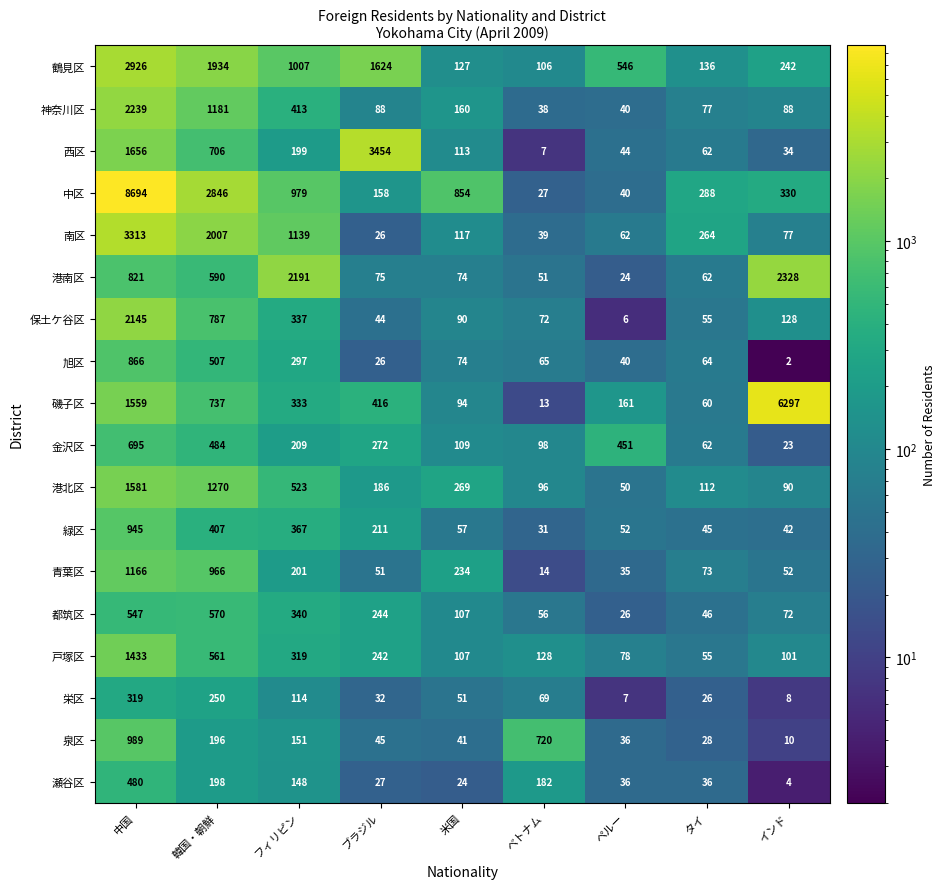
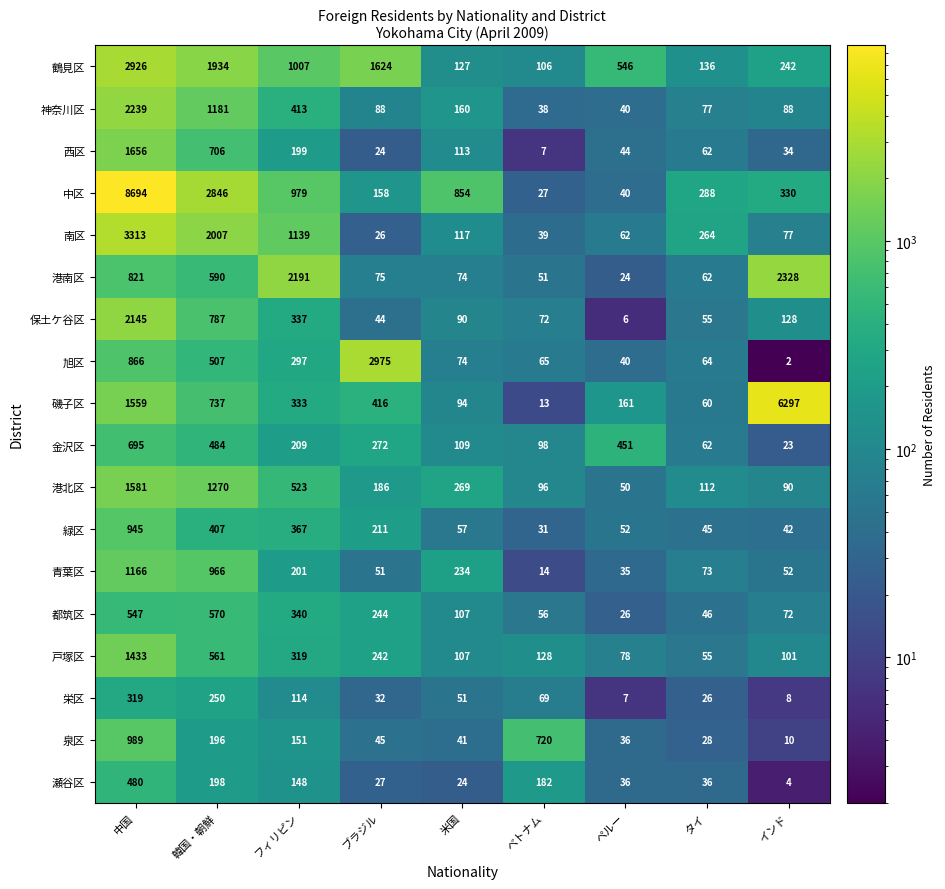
  {
    "鶴見区": {
      "中国": 2926,
      "韓国・朝鮮": 1934,
      "フィリピン": 1007,
      "ブラジル": 1624,
      "米国": 127,
      "ベトナム": 106,
      "ペルー": 546,
      "タイ": 136,
      "インド": 242
    },
    "神奈川区": {
      "中国": 2239,
      "韓国・朝鮮": 1181,
      "フィリピン": 413,
      "ブラジル": 88,
      "米国": 160,
      "ベトナム": 38,
      "ペルー": 40,
      "タイ": 77,
      "インド": 88
    },
    "西区": {
      "中国": 1656,
      "韓国・朝鮮": 706,
      "フィリピン": 199,
-     "ブラジル": 3454,
+     "ブラジル": 24,
      "米国": 113,
      "ベトナム": 7,
      "ペルー": 44,
      "タイ": 62,
      "インド": 34
    },
    "中区": {
      "中国": 8694,
      "韓国・朝鮮": 2846,
      "フィリピン": 979,
      "ブラジル": 158,
      "米国": 854,
      "ベトナム": 27,
      "ペルー": 40,
      "タイ": 288,
      "インド": 330
    },
    "南区": {
      "中国": 3313,
      "韓国・朝鮮": 2007,
      "フィリピン": 1139,
      "ブラジル": 26,
      "米国": 117,
      "ベトナム": 39,
      "ペルー": 62,
      "タイ": 264,
      "インド": 77
    },
    "港南区": {
      "中国": 821,
      "韓国・朝鮮": 590,
      "フィリピン": 2191,
      "ブラジル": 75,
      "米国": 74,
      "ベトナム": 51,
      "ペルー": 24,
      "タイ": 62,
      "インド": 2328
    },
    "保土ケ谷区": {
      "中国": 2145,
      "韓国・朝鮮": 787,
      "フィリピン": 337,
      "ブラジル": 44,
      "米国": 90,
      "ベトナム": 72,
      "ペルー": 6,
      "タイ": 55,
      "インド": 128
    },
    "旭区": {
      "中国": 866,
      "韓国・朝鮮": 507,
      "フィリピン": 297,
-     "ブラジル": 26,
+     "ブラジル": 2975,
      "米国": 74,
      "ベトナム": 65,
      "ペルー": 40,
      "タイ": 64,
      "インド": 2
    },
    "磯子区": {
      "中国": 1559,
      "韓国・朝鮮": 737,
      "フィリピン": 333,
      "ブラジル": 416,
      "米国": 94,
      "ベトナム": 13,
      "ペルー": 161,
      "タイ": 60,
      "インド": 6297
    },
    "金沢区": {
      "中国": 695,
      "韓国・朝鮮": 484,
      "フィリピン": 209,
      "ブラジル": 272,
      "米国": 109,
      "ベトナム": 98,
      "ペルー": 451,
      "タイ": 62,
      "インド": 23
    },
    "港北区": {
      "中国": 1581,
      "韓国・朝鮮": 1270,
      "フィリピン": 523,
      "ブラジル": 186,
      "米国": 269,
      "ベトナム": 96,
      "ペルー": 50,
      "タイ": 112,
      "インド": 90
    },
    "緑区": {
      "中国": 945,
      "韓国・朝鮮": 407,
      "フィリピン": 367,
      "ブラジル": 211,
      "米国": 57,
      "ベトナム": 31,
      "ペルー": 52,
      "タイ": 45,
      "インド": 42
    },
    "青葉区": {
      "中国": 1166,
      "韓国・朝鮮": 966,
      "フィリピン": 201,
      "ブラジル": 51,
      "米国": 234,
      "ベトナム": 14,
      "ペルー": 35,
      "タイ": 73,
      "インド": 52
    },
    "都筑区": {
      "中国": 547,
      "韓国・朝鮮": 570,
      "フィリピン": 340,
      "ブラジル": 244,
      "米国": 107,
      "ベトナム": 56,
      "ペルー": 26,
      "タイ": 46,
      "インド": 72
    },
    "戸塚区": {
      "中国": 1433,
      "韓国・朝鮮": 561,
      "フィリピン": 319,
      "ブラジル": 242,
      "米国": 107,
      "ベトナム": 128,
      "ペルー": 78,
      "タイ": 55,
      "インド": 101
    },
    "栄区": {
      "中国": 319,
      "韓国・朝鮮": 250,
      "フィリピン": 114,
      "ブラジル": 32,
      "米国": 51,
      "ベトナム": 69,
      "ペルー": 7,
      "タイ": 26,
      "インド": 8
    },
    "泉区": {
      "中国": 989,
      "韓国・朝鮮": 196,
      "フィリピン": 151,
      "ブラジル": 45,
      "米国": 41,
      "ベトナム": 720,
      "ペルー": 36,
      "タイ": 28,
      "インド": 10
    },
    "瀬谷区": {
      "中国": 480,
      "韓国・朝鮮": 198,
      "フィリピン": 148,
      "ブラジル": 27,
      "米国": 24,
      "ベトナム": 182,
      "ペルー": 36,
      "タイ": 36,
      "インド": 4
    }
  }
